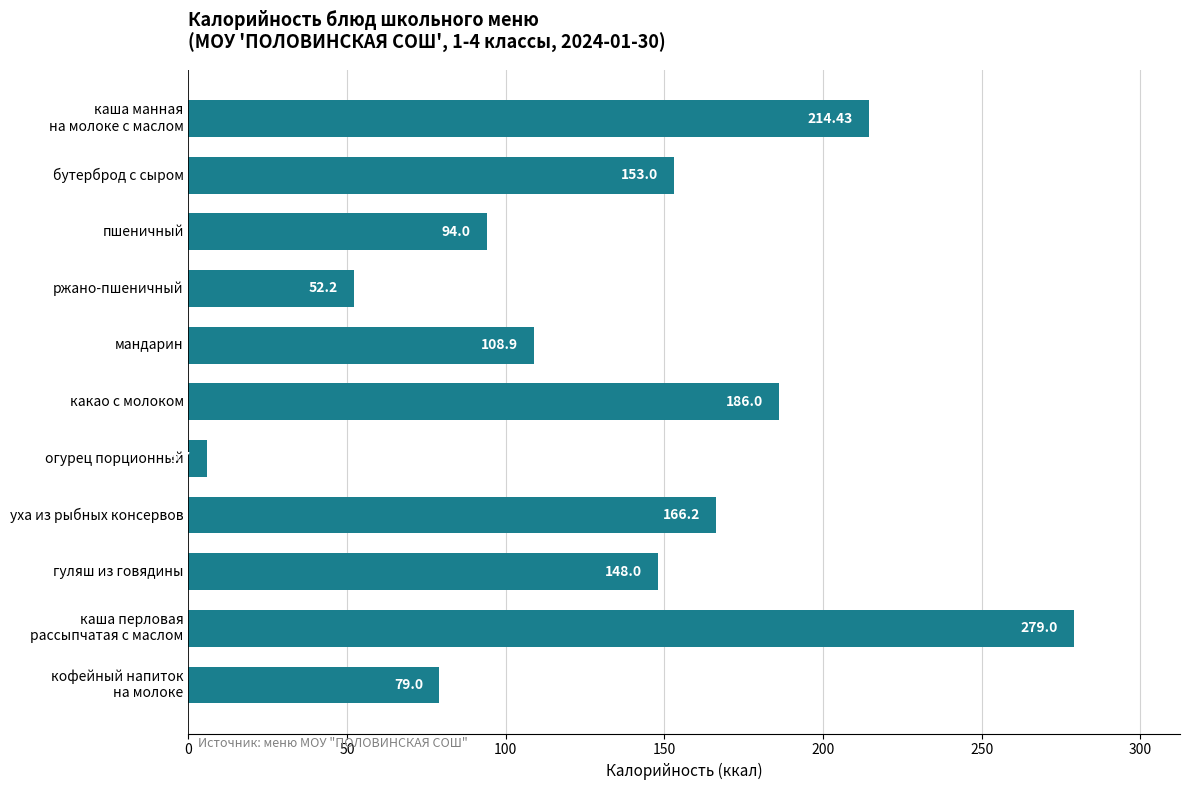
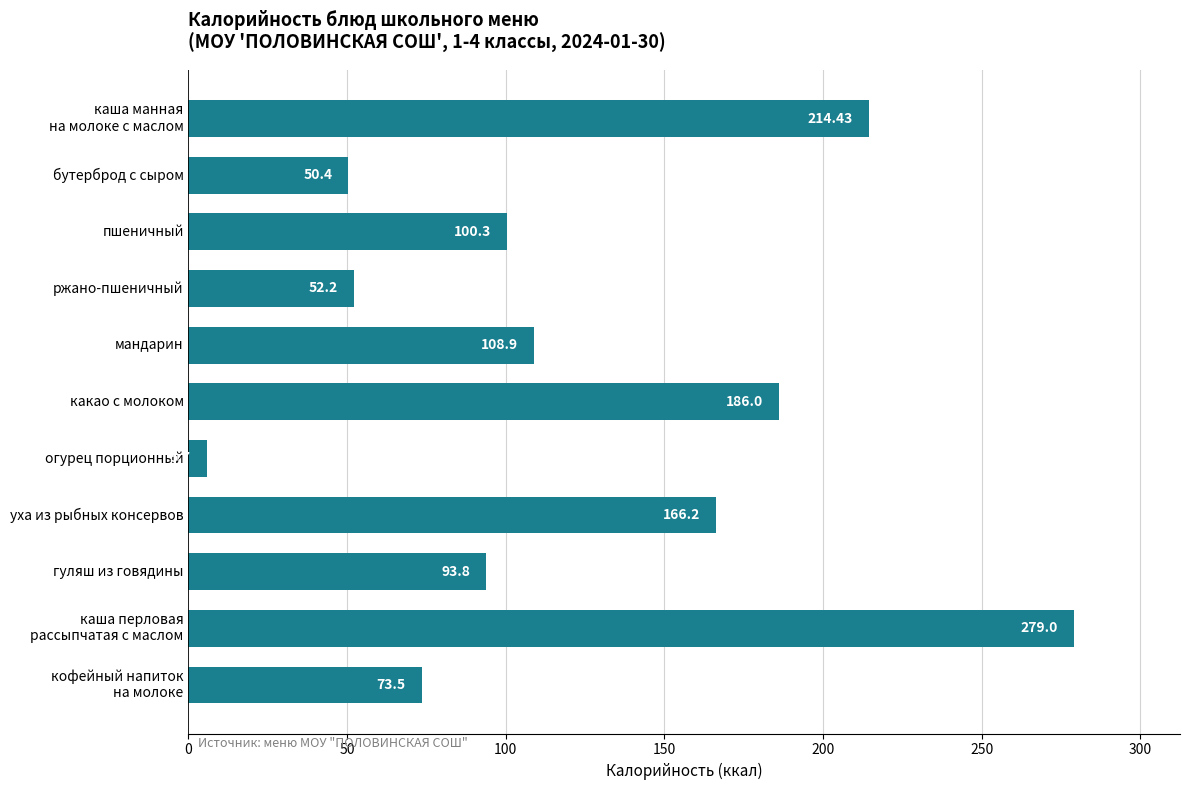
  {
    "каша манная на молоке с маслом": 214.43,
-   "бутерброд с сыром": 153.0,
-   "пшеничный": 94.0,
+   "бутерброд с сыром": 50.4,
+   "пшеничный": 100.3,
    "ржано-пшеничный": 52.2,
    "мандарин": 108.9,
    "какао с молоком": 186.0,
    "уха из рыбных консервов": 166.2,
-   "гуляш из говядины": 148.0,
+   "гуляш из говядины": 93.8,
    "каша перловая рассыпчатая с маслом": 279.0,
-   "кофейный напиток на молоке": 79.0
+   "кофейный напиток на молоке": 73.5
  }
